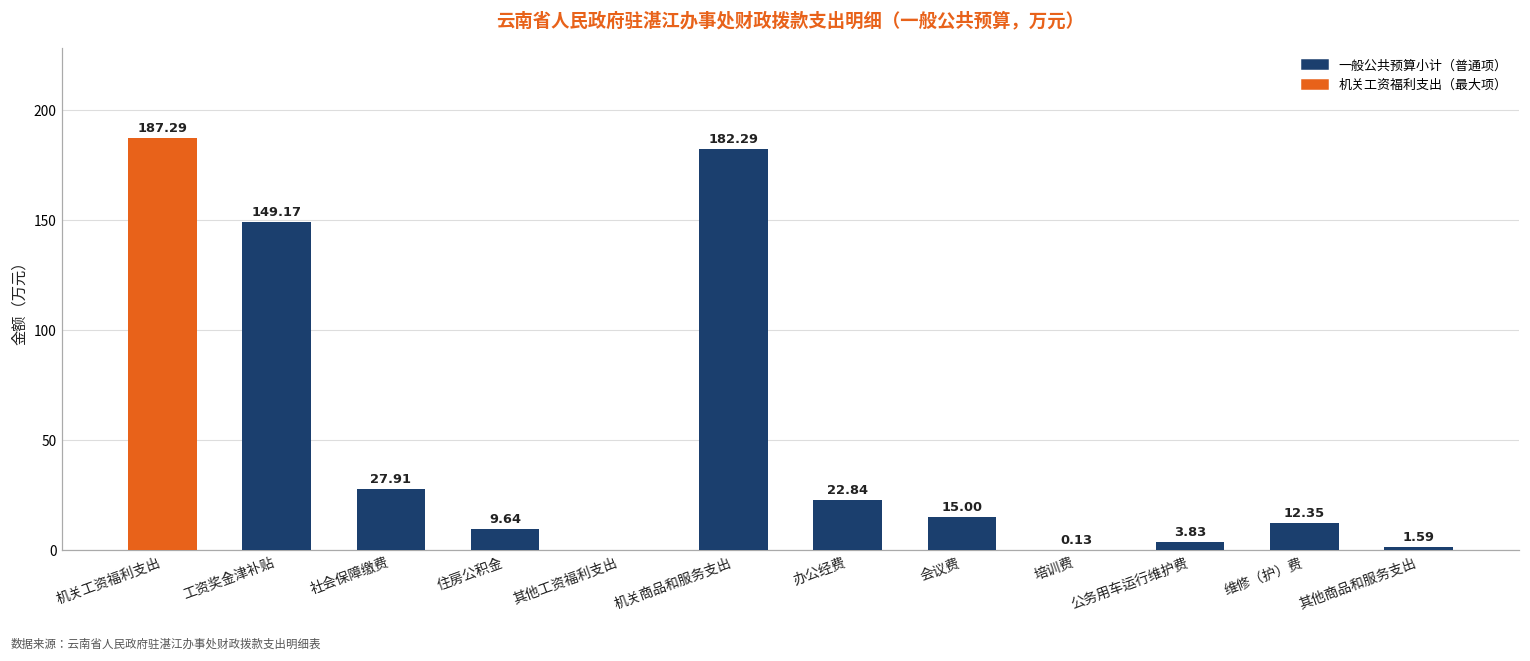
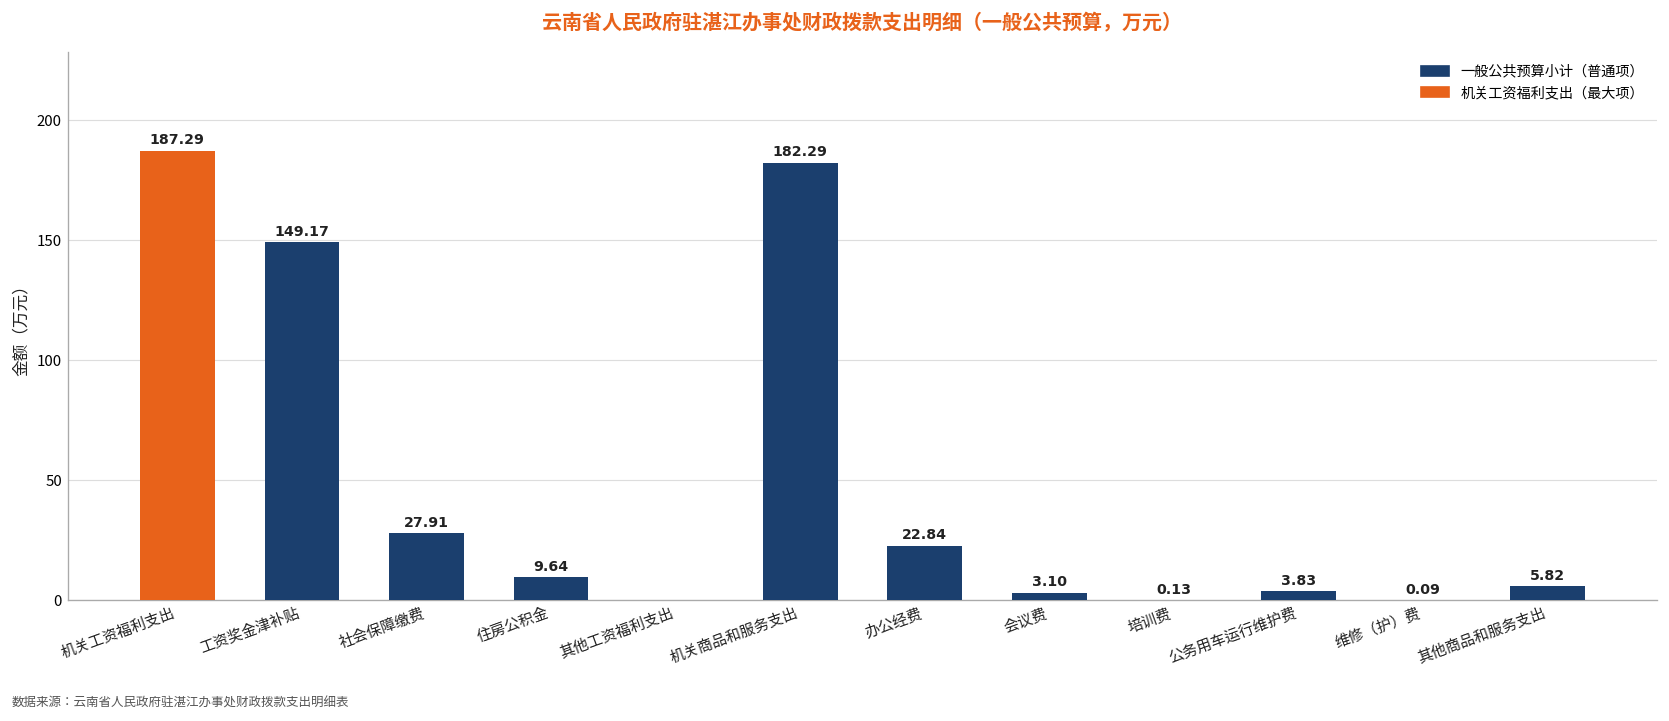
  {
    "机关工资福利支出": 187.29,
    "工资奖金津补贴": 149.17,
    "社会保障缴费": 27.91,
    "住房公积金": 9.64,
    "机关商品和服务支出": 182.29,
    "办公经费": 22.84,
-   "会议费": 15.00,
+   "会议费": 3.10,
    "培训费": 0.13,
    "公务用车运行维护费": 3.83,
-   "维修（护）费": 12.35,
-   "其他商品和服务支出": 1.59
+   "维修（护）费": 0.09,
+   "其他商品和服务支出": 5.82
  }
